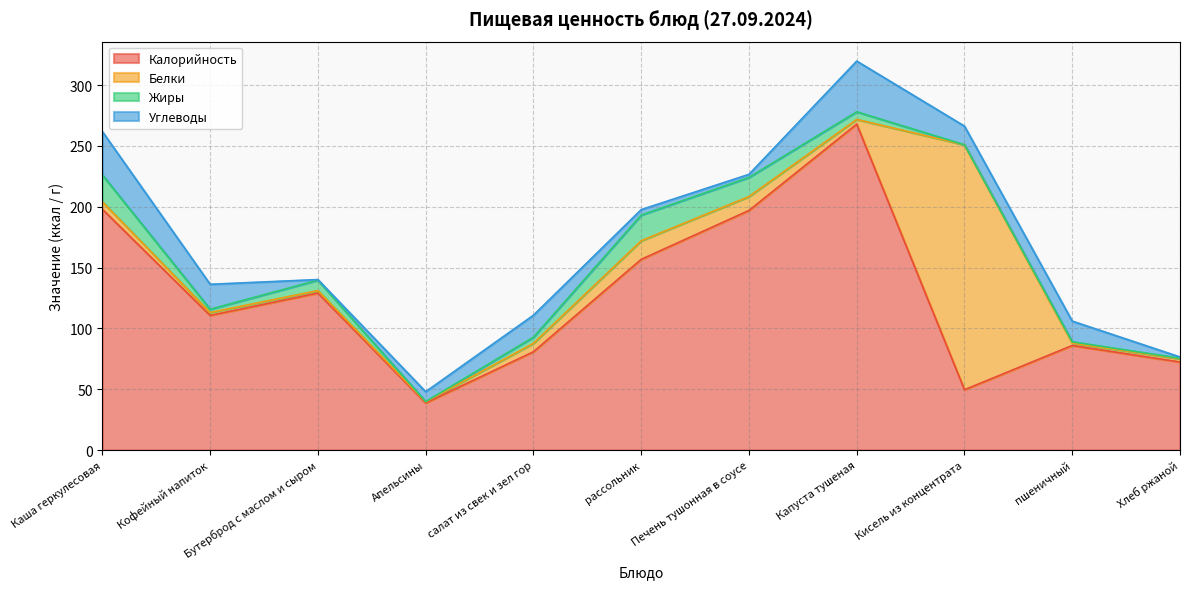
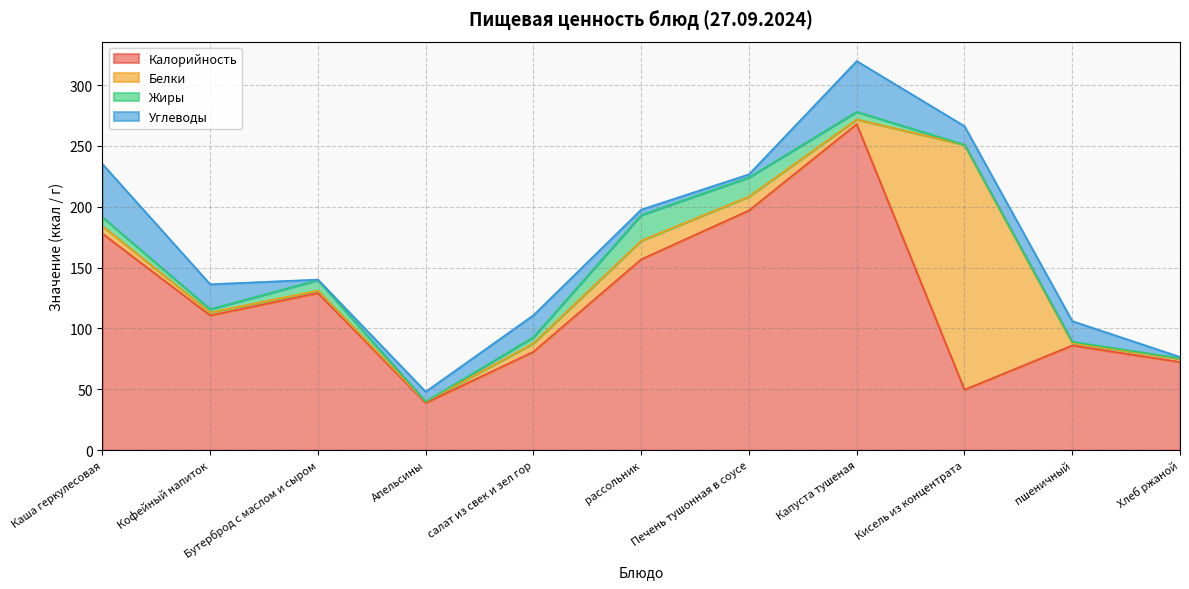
  {
    "Калорийность": {
-     "Каша геркулесовая": 198,
+     "Каша геркулесовая": 178,
      "Кофейный напиток": 111,
      "салат из свек и зел гор": 81,
      "рассольник": 157,
      "Печень тушонная в соусе": 197,
      "Капуста тушеная": 268,
      "Кисель из концентрата": 50,
      "Хлеб ржаной": 72
    },
    "Белки": {
      "Каша геркулесовая": 6,
      "Кофейный напиток": 2,
      "салат из свек и зел гор": 7,
      "рассольник": 15,
      "Печень тушонная в соусе": 11,
      "Капуста тушеная": 4
    },
    "Жиры": {
-     "Каша геркулесовая": 22,
+     "Каша геркулесовая": 7,
      "Кофейный напиток": 3,
      "салат из свек и зел гор": 5,
      "рассольник": 21,
      "Печень тушонная в соусе": 16,
      "Капуста тушеная": 6
    },
    "Углеводы": {
-     "Каша геркулесовая": 36,
+     "Каша геркулесовая": 44,
      "Кофейный напиток": 21,
      "Апельсины": 8,
      "салат из свек и зел гор": 18,
      "рассольник": 4,
      "Печень тушонная в соусе": 3,
      "Капуста тушеная": 42,
      "Кисель из концентрата": 15,
      "пшеничный": 17
    }
  }
